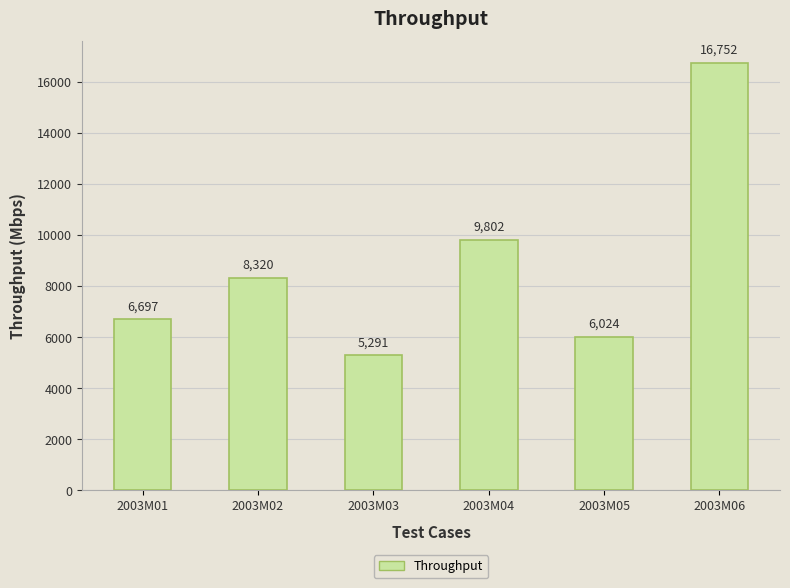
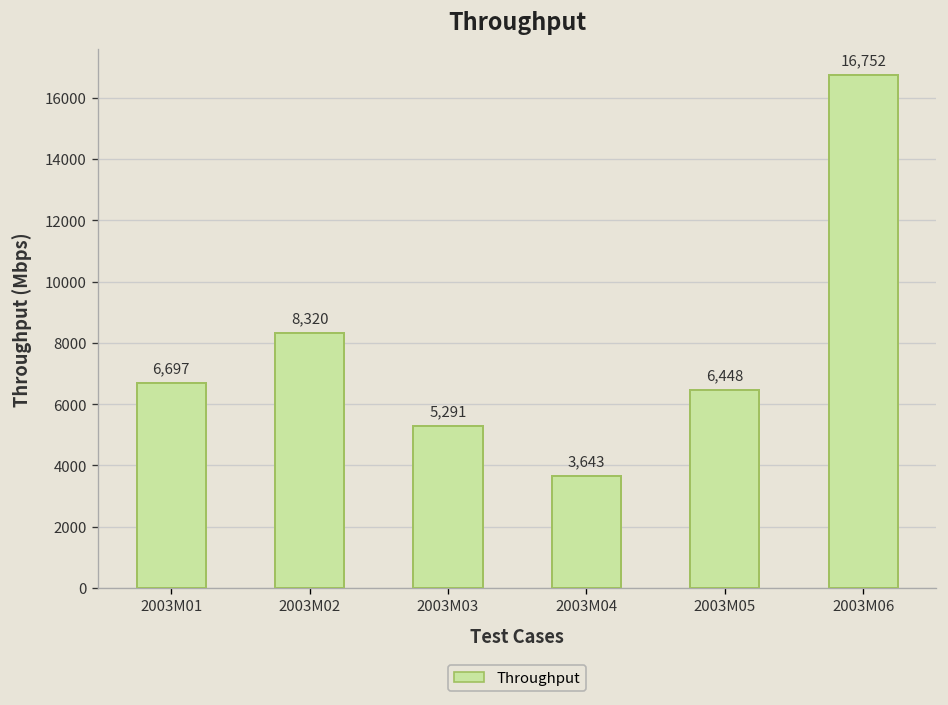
  {
    "2003M01": "6,697",
    "2003M02": "8,320",
    "2003M03": "5,291",
-   "2003M04": "9,802",
-   "2003M05": "6,024",
+   "2003M04": "3,643",
+   "2003M05": "6,448",
    "2003M06": "16,752"
  }
